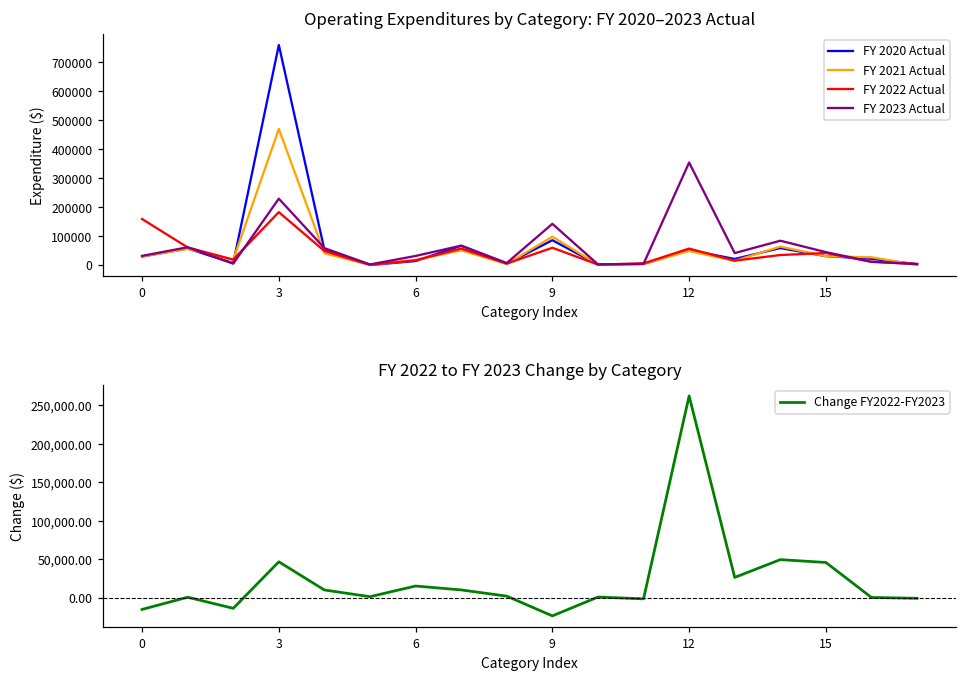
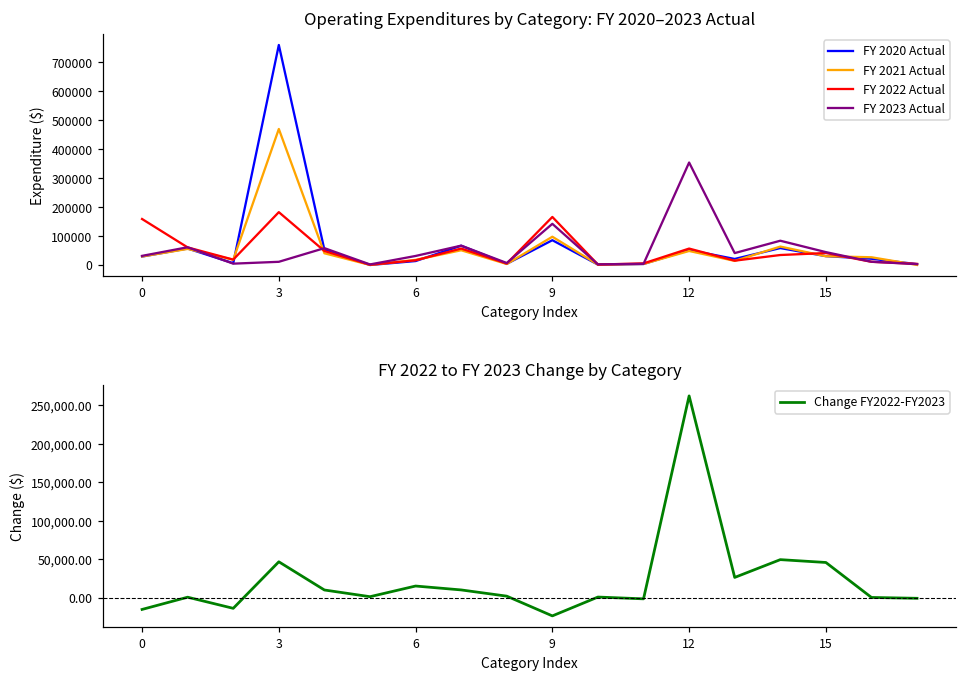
  {
    "Operating Expenditures by Category: FY 2020–2023 Actual": {
      "FY 2020 Actual": {
        "3": "760000",
        "9": "90000"
      },
      "FY 2021 Actual": {
        "3": "470000",
        "9": "100000"
      },
      "FY 2022 Actual": {
        "0": "160000",
        "3": "180000",
-       "9": "60000"
+       "9": "170000"
      },
      "FY 2023 Actual": {
-       "3": "230000",
+       "3": "10000",
        "6": "30000",
        "9": "140000",
        "12": "350000"
      }
    },
    "FY 2022 to FY 2023 Change by Category": {
      "0": "-20,000",
      "3": "50,000",
      "6": "20,000",
      "9": "-20,000",
      "12": "260,000",
      "15": "50,000"
    }
  }
